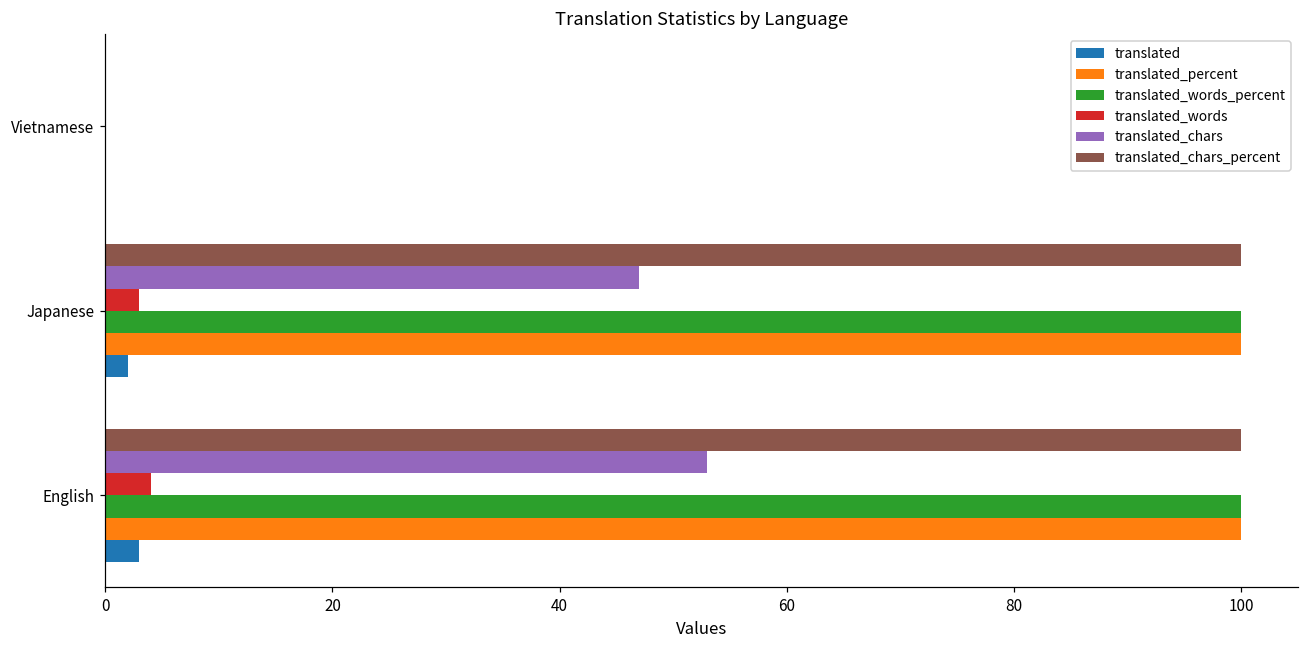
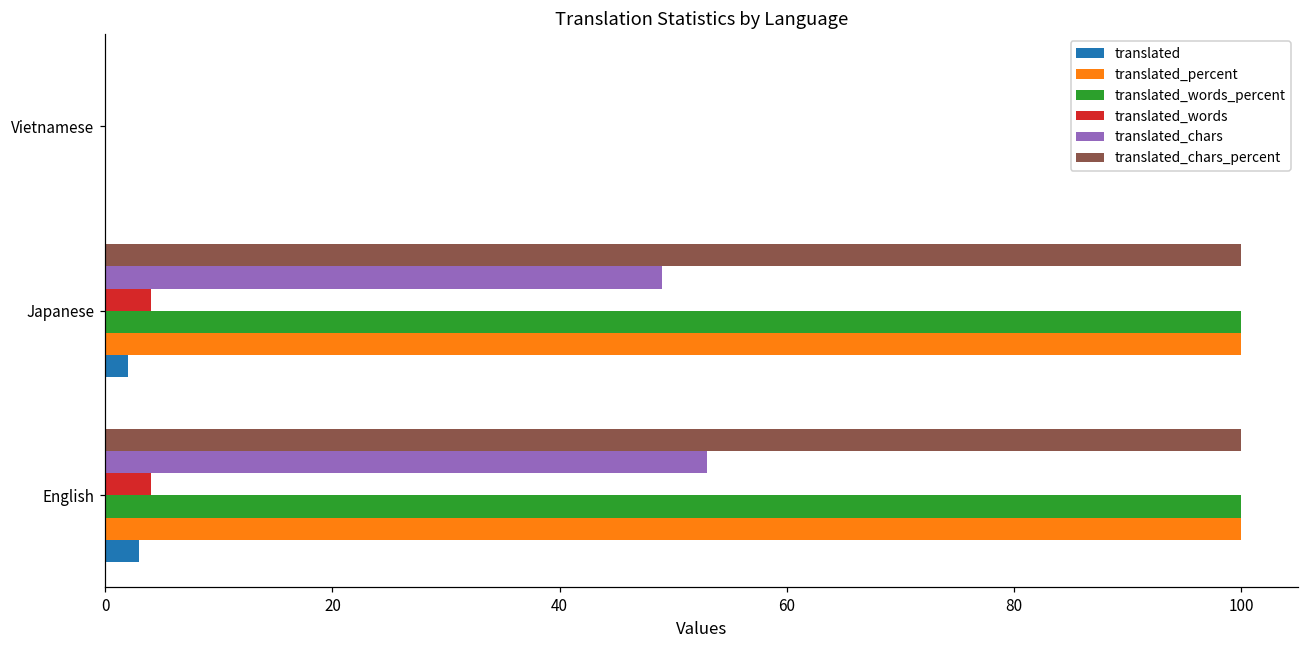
  {
    "translated": {
      "Vietnamese": 0,
      "Japanese": 2,
      "English": 3
    },
    "translated_percent": {
      "Vietnamese": 0,
      "Japanese": 100,
      "English": 100
    },
    "translated_words_percent": {
      "Vietnamese": 0,
      "Japanese": 100,
      "English": 100
    },
    "translated_words": {
      "Vietnamese": 0,
-     "Japanese": 3,
+     "Japanese": 4,
      "English": 4
    },
    "translated_chars": {
      "Vietnamese": 0,
-     "Japanese": 47,
+     "Japanese": 49,
      "English": 53
    },
    "translated_chars_percent": {
      "Vietnamese": 0,
      "Japanese": 100,
      "English": 100
    }
  }
